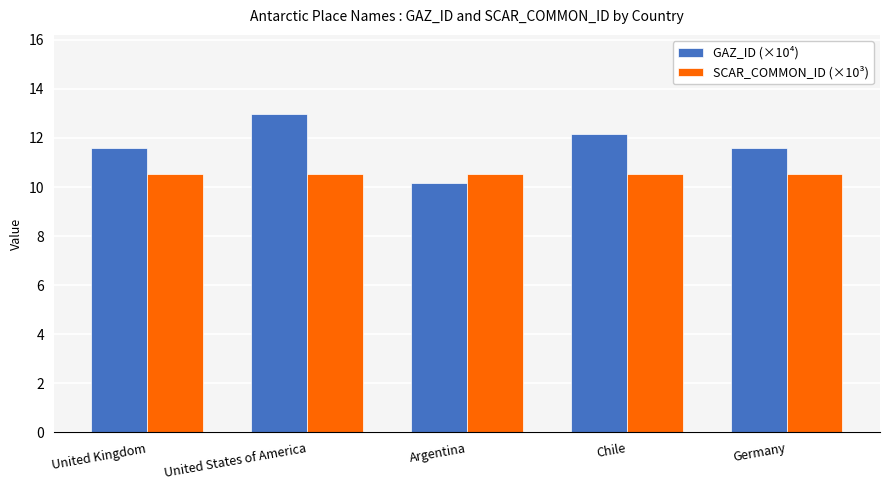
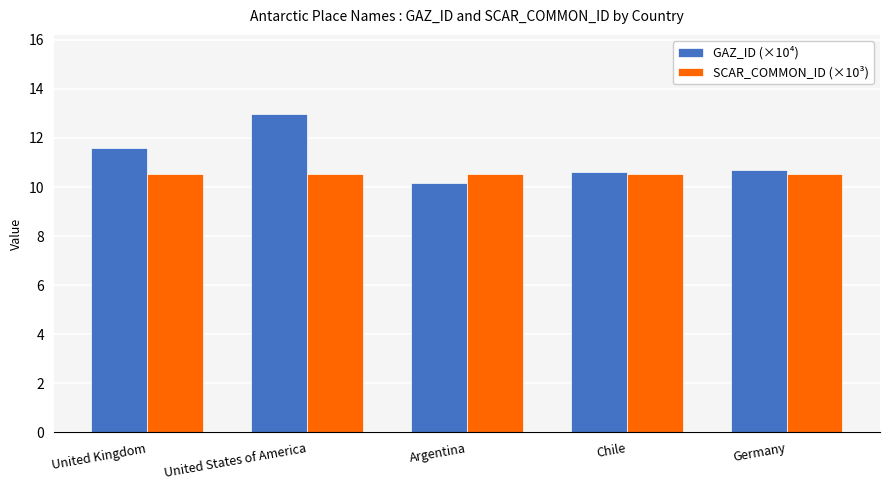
  {
    "GAZ_ID (×10⁴)": {
      "United Kingdom": 11.6,
      "United States of America": 13.0,
      "Argentina": 10.2,
-     "Chile": 12.2,
-     "Germany": 11.6
+     "Chile": 10.6,
+     "Germany": 10.7
    },
    "SCAR_COMMON_ID (×10³)": {
      "United Kingdom": 10.5,
      "United States of America": 10.5,
      "Argentina": 10.5,
      "Chile": 10.5,
      "Germany": 10.5
    }
  }
